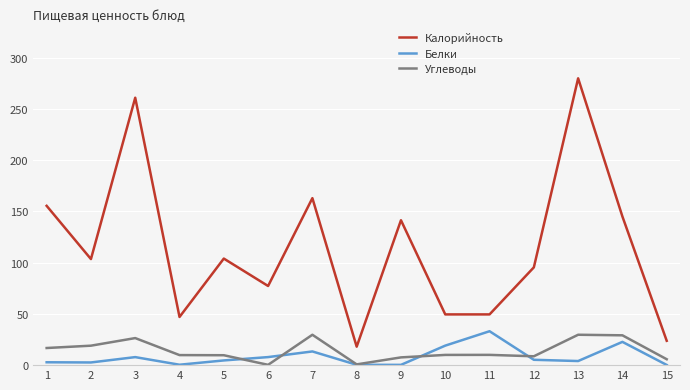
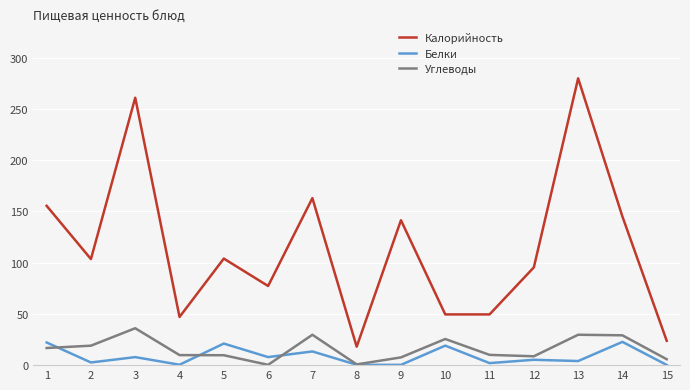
  {
    "Калорийность": {
      "1": 155,
      "2": 104,
      "3": 261,
      "4": 47,
      "5": 104,
      "6": 77,
      "7": 163,
      "8": 18,
      "9": 141,
      "10": 50,
      "11": 50,
      "12": 95,
      "13": 280,
      "14": 145,
      "15": 24
    },
    "Белки": {
-     "1": 3,
+     "1": 22,
      "2": 3,
      "3": 8,
      "4": 0,
-     "5": 5,
+     "5": 21,
      "6": 8,
      "7": 13,
      "9": 0,
      "10": 19,
-     "11": 33,
+     "11": 2,
      "12": 5,
      "13": 4,
      "14": 23,
      "15": 0
    },
    "Углеводы": {
      "1": 17,
      "2": 19,
-     "3": 26,
+     "3": 36,
      "4": 10,
      "5": 10,
      "6": 0,
      "7": 30,
      "9": 8,
-     "10": 10,
+     "10": 26,
      "11": 10,
      "12": 9,
      "13": 30,
      "14": 29,
      "15": 6
    }
  }
